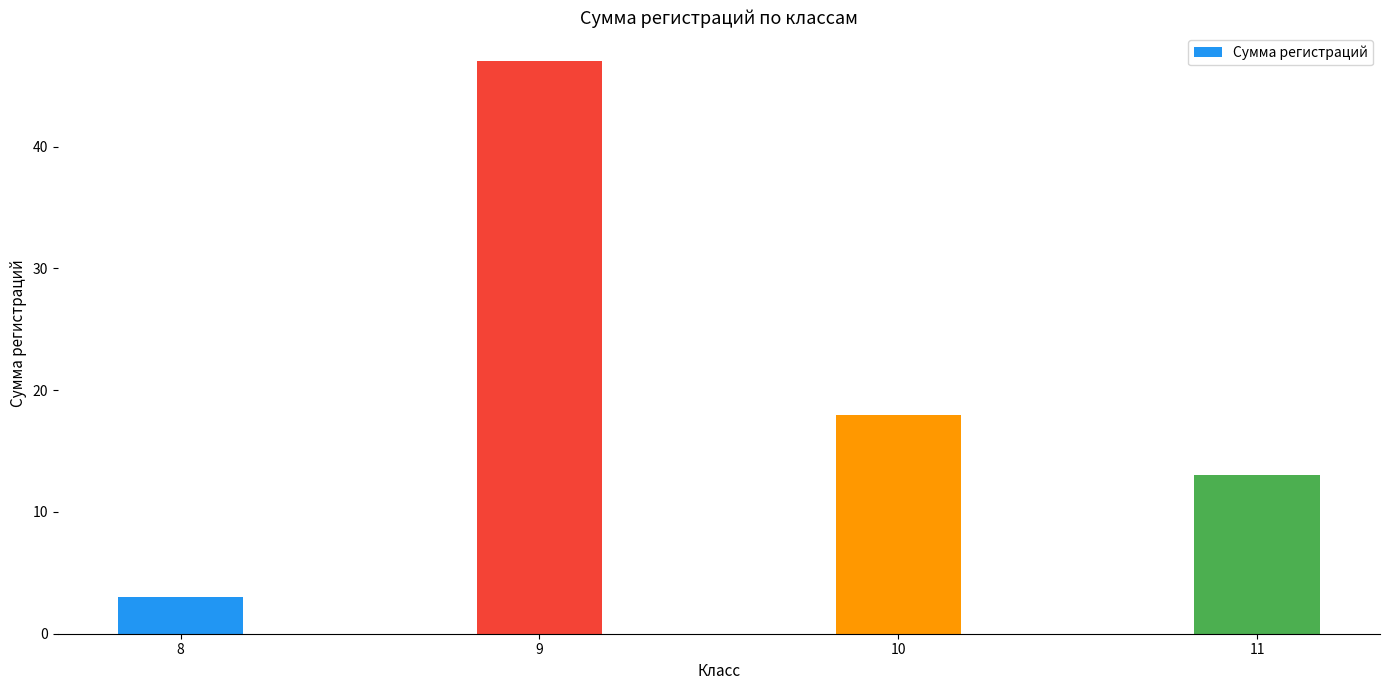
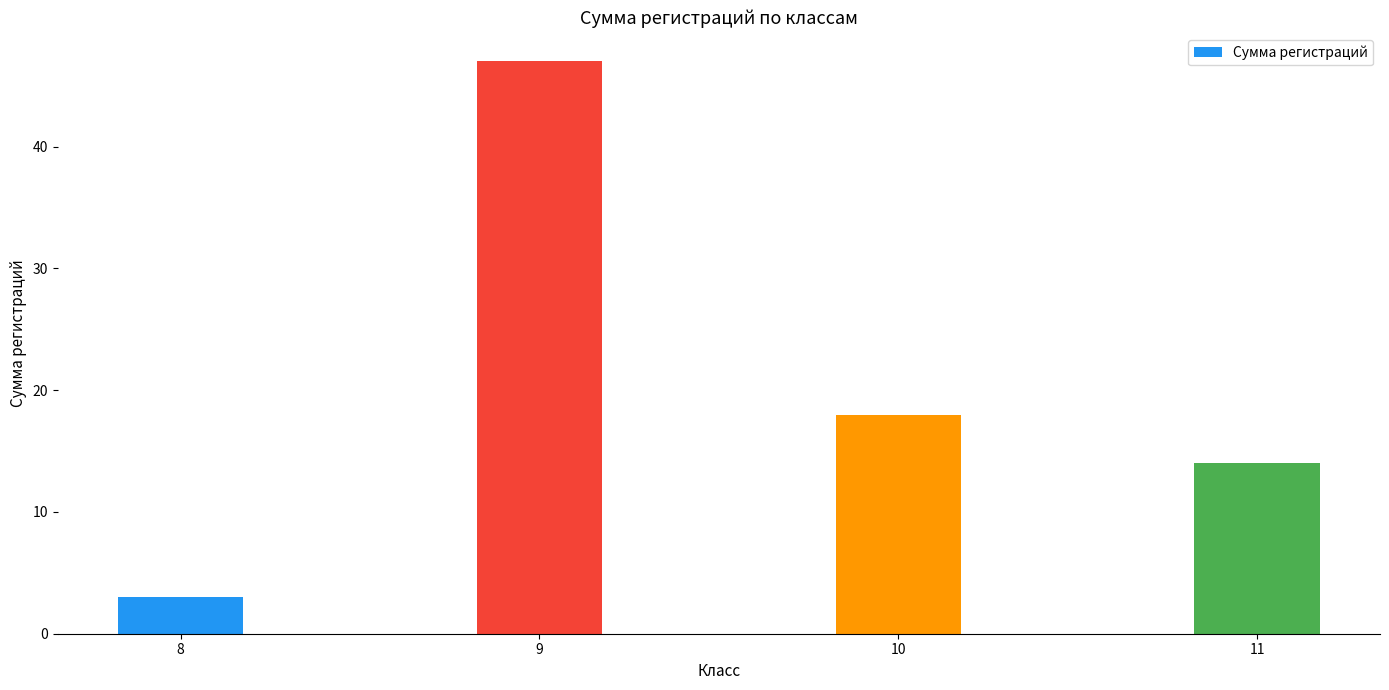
  {
    "8": 3,
    "9": 47,
    "10": 18,
-   "11": 13
+   "11": 14
  }
